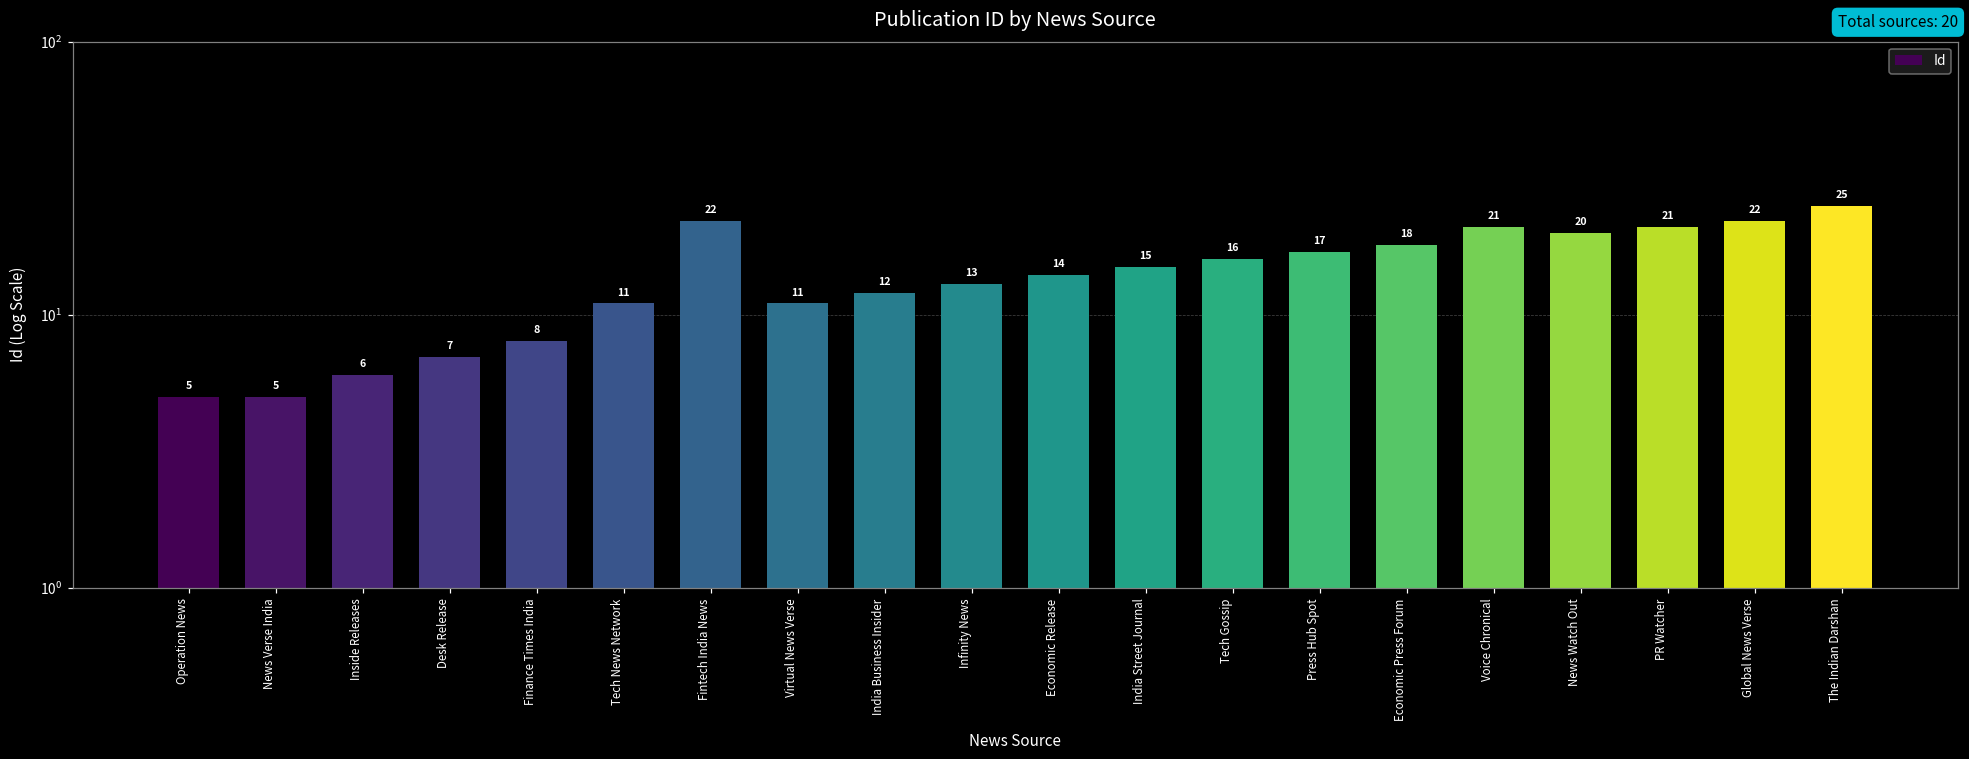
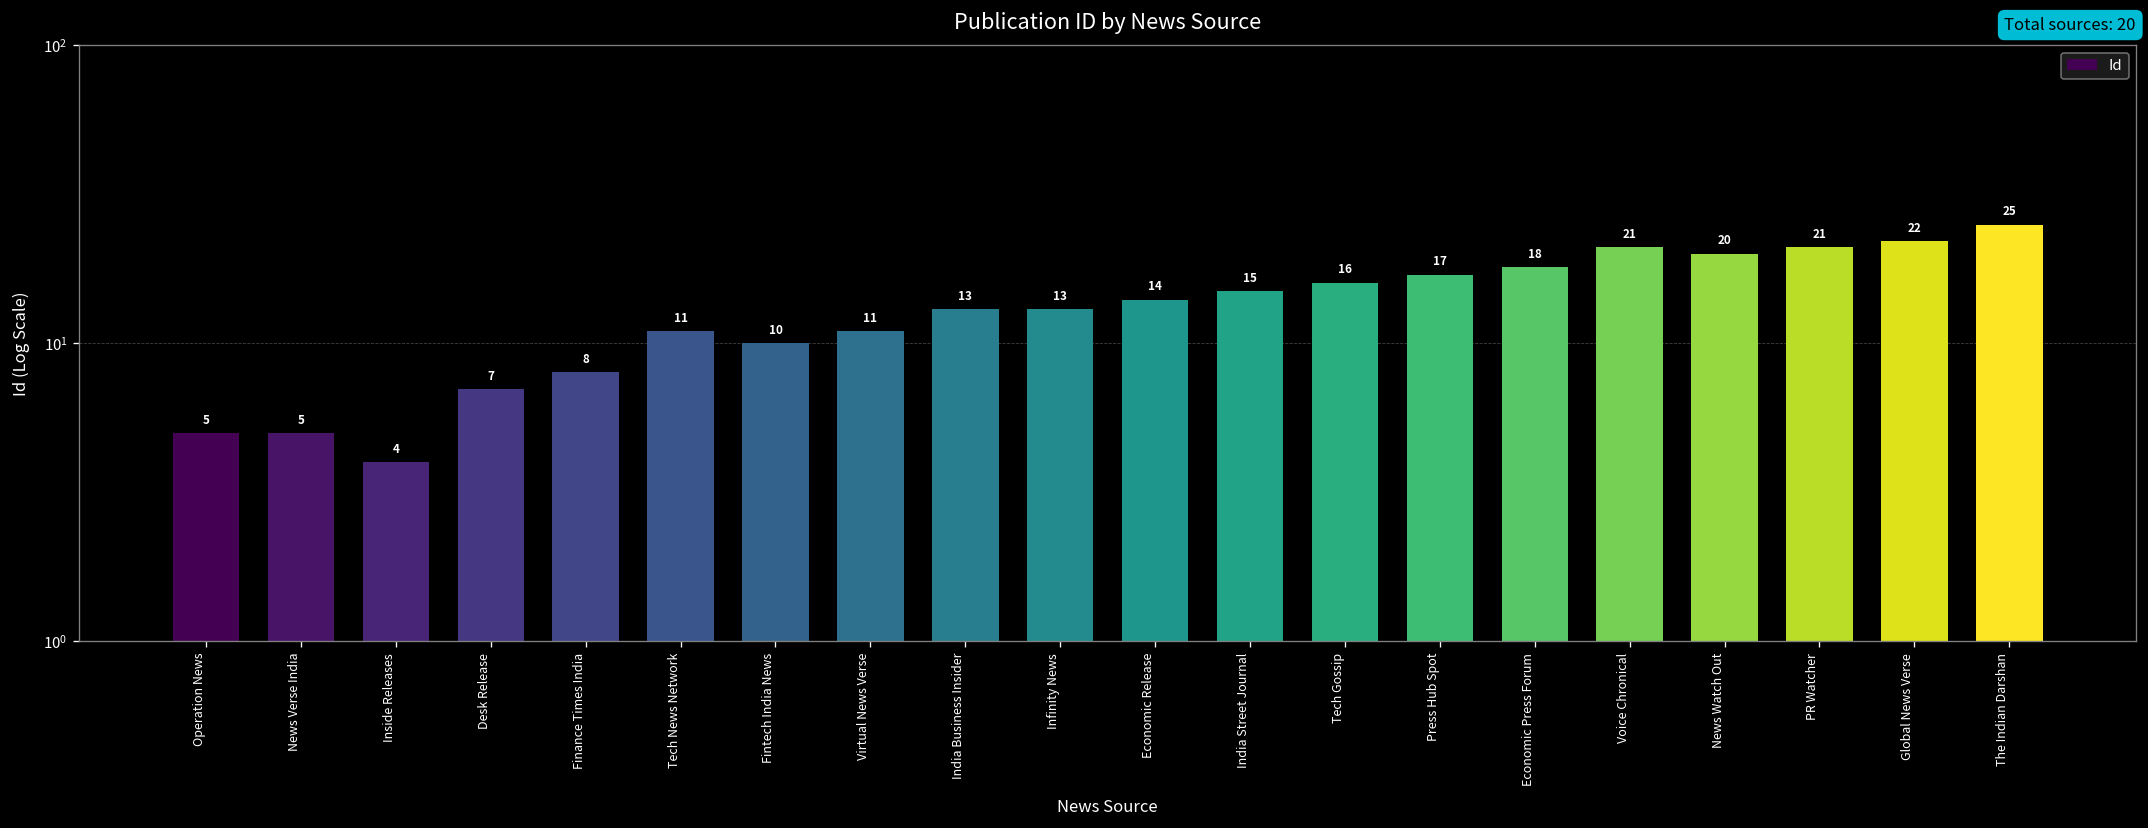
  {
    "Operation News": 5,
    "News Verse India": 5,
-   "Inside Releases": 6,
+   "Inside Releases": 4,
    "Desk Release": 7,
    "Finance Times India": 8,
    "Tech News Network": 11,
-   "Fintech India News": 22,
+   "Fintech India News": 10,
    "Virtual News Verse": 11,
-   "India Business Insider": 12,
+   "India Business Insider": 13,
    "Infinity News": 13,
    "Economic Release": 14,
    "India Street Journal": 15,
    "Tech Gossip": 16,
    "Press Hub Spot": 17,
    "Economic Press Forum": 18,
    "Voice Chronical": 21,
    "News Watch Out": 20,
    "PR Watcher": 21,
    "Global News Verse": 22,
    "The Indian Darshan": 25
  }
